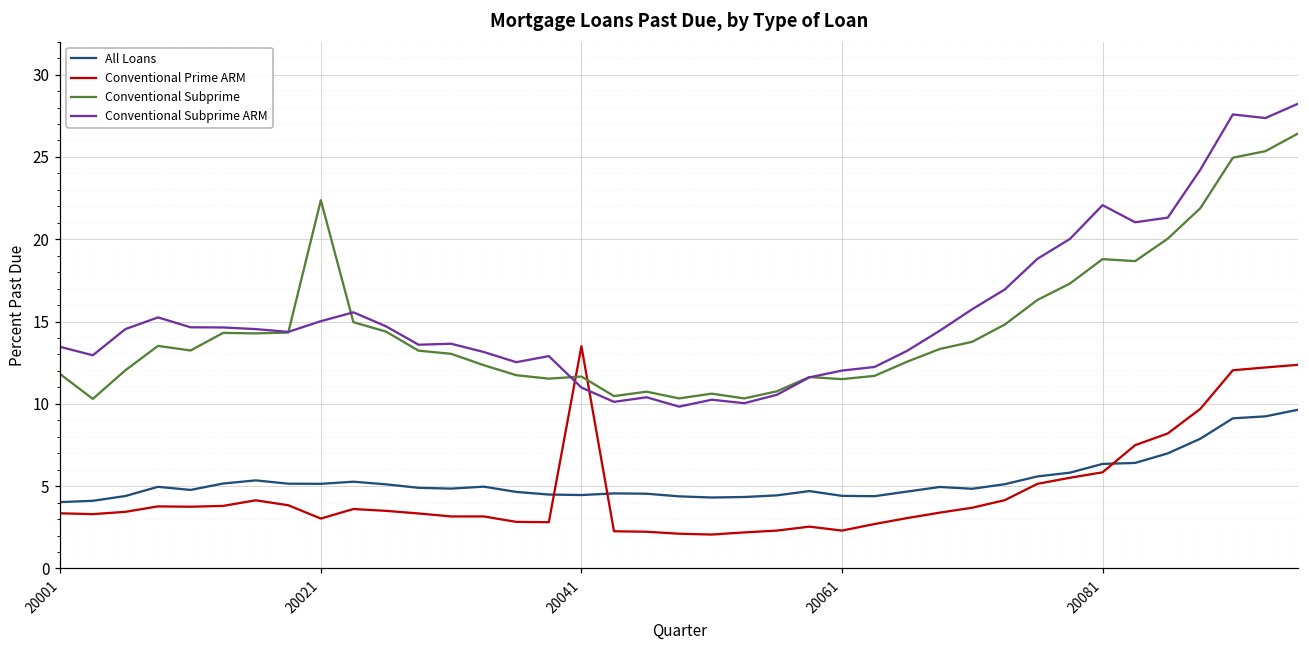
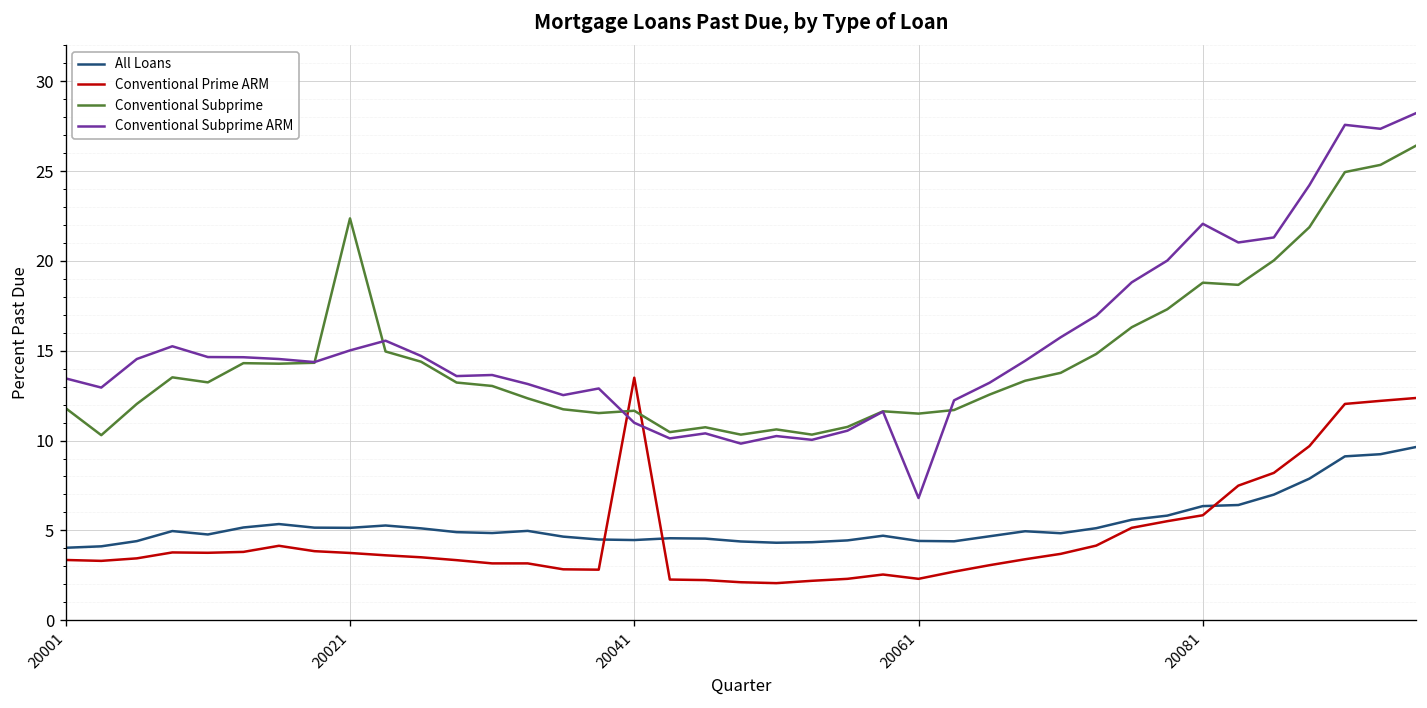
  {
    "All Loans": {
      "20001": 4.0,
      "20021": 5.1,
      "20041": 4.5,
      "20061": 4.4,
      "20081": 6.4
    },
    "Conventional Prime ARM": {
      "20001": 3.4,
-     "20021": 3.0,
+     "20021": 3.7,
      "20041": 13.5,
      "20061": 2.3,
      "20081": 5.8
    },
    "Conventional Subprime": {
      "20001": 11.8,
      "20021": 22.4,
      "20041": 11.7,
      "20061": 11.5,
      "20081": 18.8
    },
    "Conventional Subprime ARM": {
      "20001": 13.5,
      "20021": 15.0,
      "20041": 11.0,
-     "20061": 12.0,
+     "20061": 6.8,
      "20081": 22.1
    }
  }
